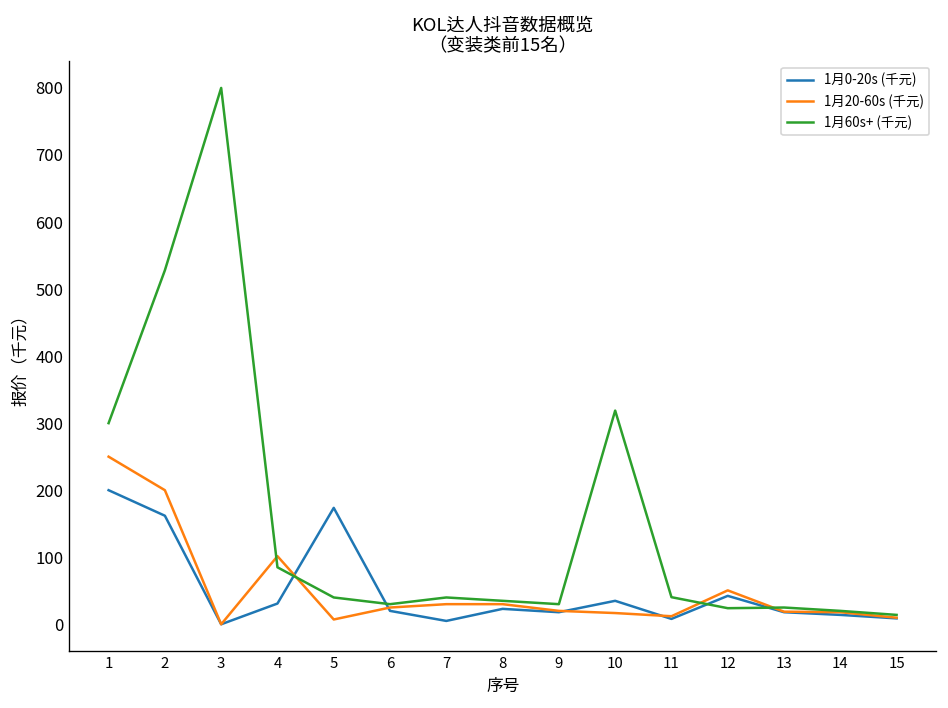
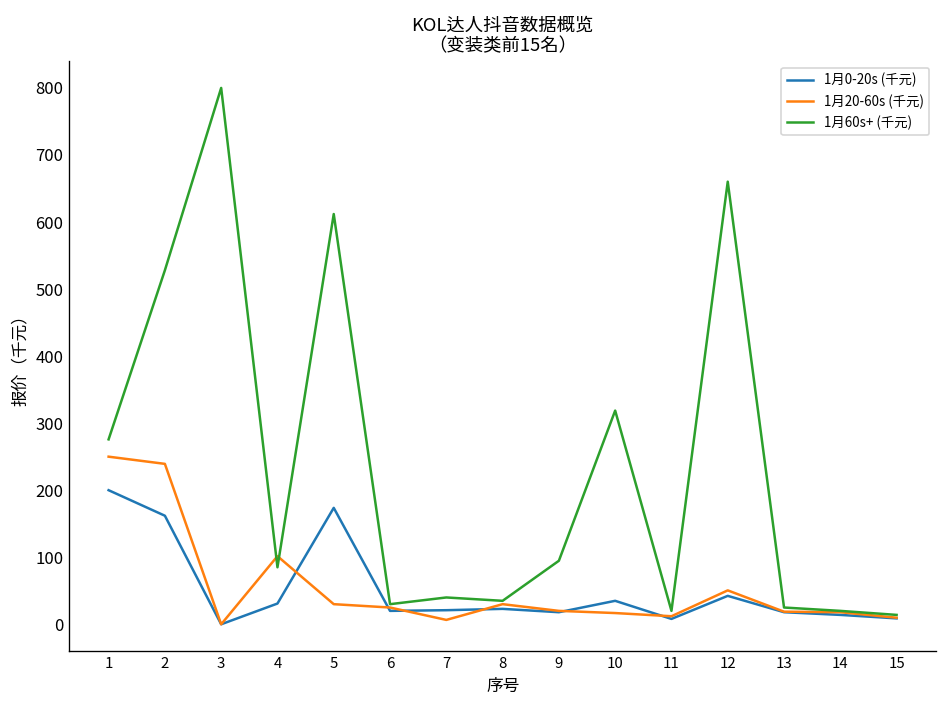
  {
    "1月0-20s (千元)": {
      "1": 200,
      "2": 160,
      "4": 30,
      "5": 170,
      "6": 20,
-     "7": 10,
+     "7": 20,
      "8": 20,
      "10": 40,
      "12": 40
    },
    "1月20-60s (千元)": {
      "1": 250,
-     "2": 200,
+     "2": 240,
      "4": 100,
-     "5": 10,
+     "5": 30,
      "6": 30,
-     "7": 30,
+     "7": 10,
      "8": 30,
      "10": 20,
      "12": 50
    },
    "1月60s+ (千元)": {
-     "1": 300,
+     "1": 280,
      "2": 530,
      "3": 800,
      "4": 90,
-     "5": 40,
+     "5": 610,
      "6": 30,
      "7": 40,
      "8": 40,
-     "9": 30,
+     "9": 90,
      "10": 320,
-     "11": 40,
-     "12": 20,
+     "11": 20,
+     "12": 660,
      "13": 30
    }
  }
